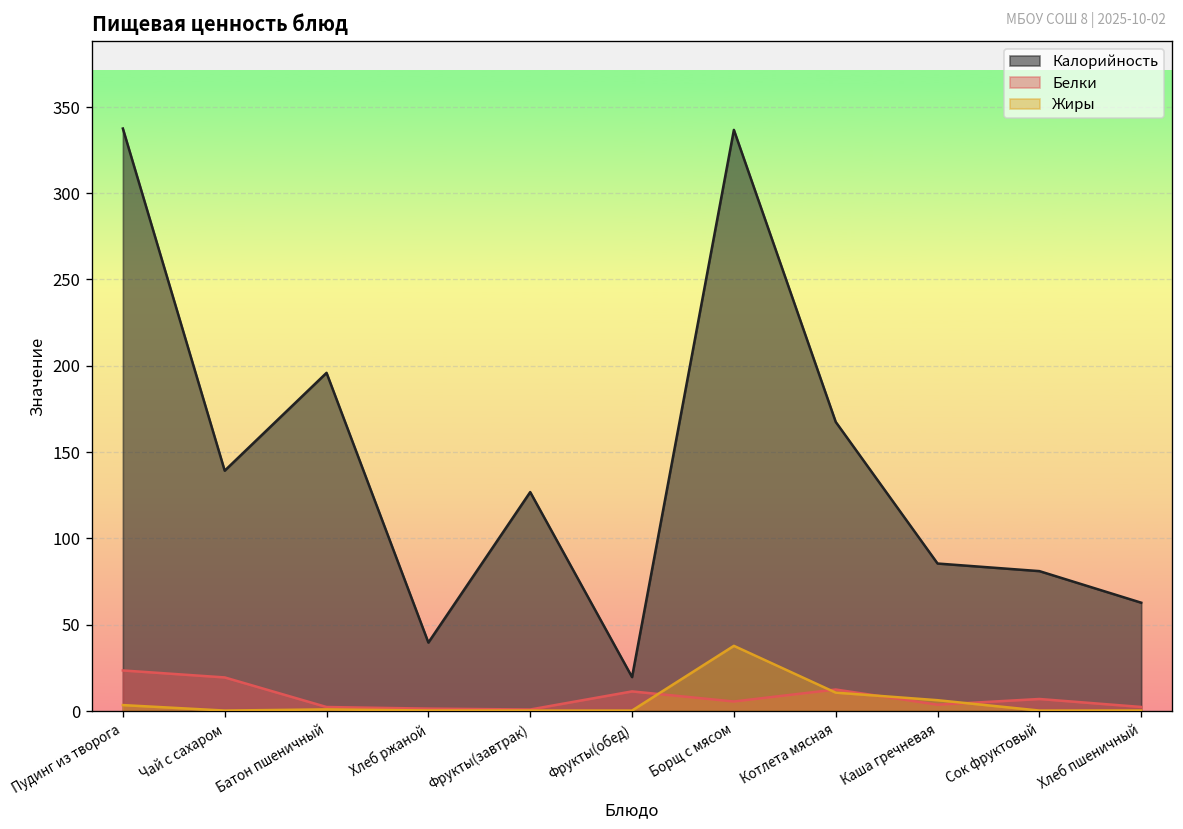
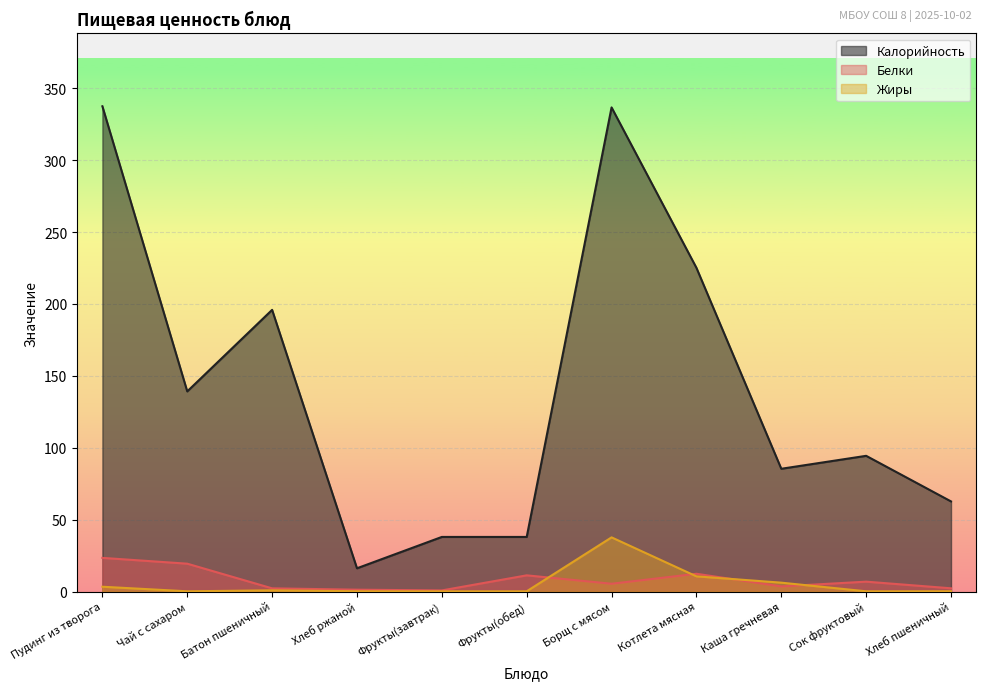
  {
    "Калорийность": {
      "Пудинг из творога": 337,
      "Чай с сахаром": 139,
      "Батон пшеничный": 196,
-     "Хлеб ржаной": 40,
-     "Фрукты(завтрак)": 127,
-     "Фрукты(обед)": 20,
+     "Хлеб ржаной": 16,
+     "Фрукты(завтрак)": 38,
+     "Фрукты(обед)": 38,
      "Борщ с мясом": 337,
-     "Котлета мясная": 167,
+     "Котлета мясная": 225,
      "Каша гречневая": 85,
-     "Сок фруктовый": 81,
+     "Сок фруктовый": 94,
      "Хлеб пшеничный": 63
    },
    "Белки": {
      "Пудинг из творога": 23,
      "Чай с сахаром": 19,
      "Фрукты(обед)": 11,
      "Борщ с мясом": 5,
      "Котлета мясная": 12,
      "Каша гречневая": 4,
      "Сок фруктовый": 7,
      "Хлеб пшеничный": 2
    },
    "Жиры": {
      "Пудинг из творога": 3,
      "Чай с сахаром": 0,
      "Фрукты(обед)": 0,
      "Борщ с мясом": 38,
      "Котлета мясная": 11,
      "Каша гречневая": 6,
      "Сок фруктовый": 0,
      "Хлеб пшеничный": 0
    }
  }
